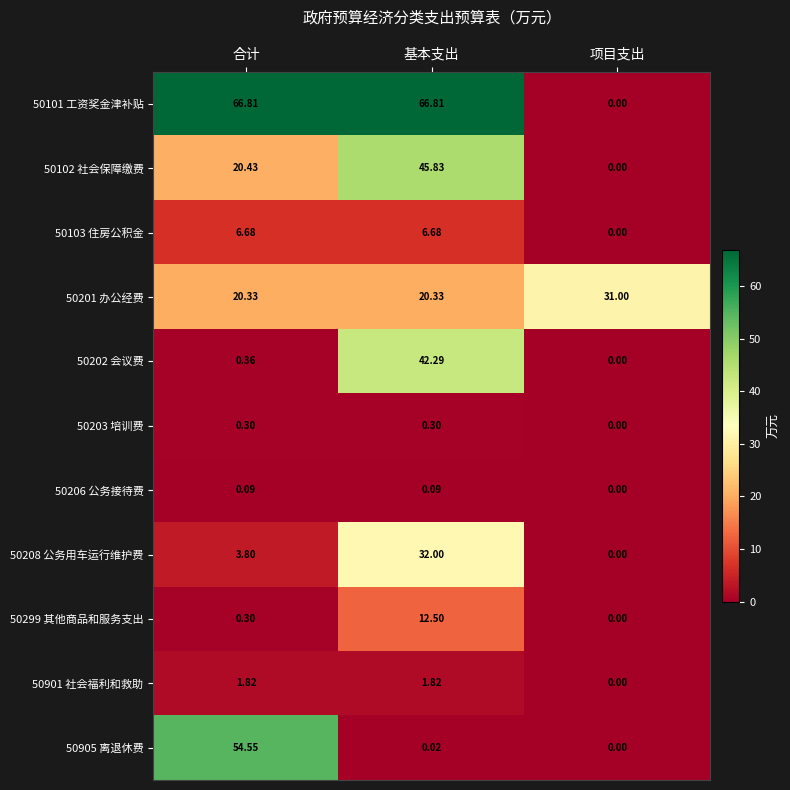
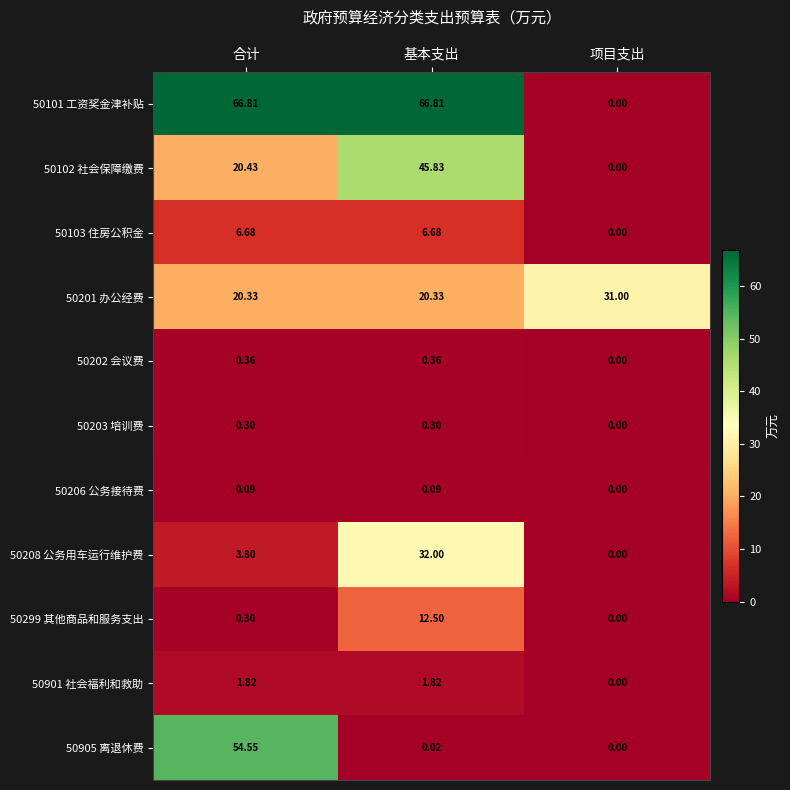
  {
    "50101 工资奖金津补贴": {
      "合计": 66.81,
      "基本支出": 66.81,
      "项目支出": 0.00
    },
    "50102 社会保障缴费": {
      "合计": 20.43,
      "基本支出": 45.83,
      "项目支出": 0.00
    },
    "50103 住房公积金": {
      "合计": 6.68,
      "基本支出": 6.68,
      "项目支出": 0.00
    },
    "50201 办公经费": {
      "合计": 20.33,
      "基本支出": 20.33,
      "项目支出": 31.00
    },
    "50202 会议费": {
      "合计": 0.36,
-     "基本支出": 42.29,
+     "基本支出": 0.36,
      "项目支出": 0.00
    },
    "50203 培训费": {
      "合计": 0.30,
      "基本支出": 0.30,
      "项目支出": 0.00
    },
    "50206 公务接待费": {
      "合计": 0.09,
      "基本支出": 0.09,
      "项目支出": 0.00
    },
    "50208 公务用车运行维护费": {
      "合计": 3.80,
      "基本支出": 32.00,
      "项目支出": 0.00
    },
    "50299 其他商品和服务支出": {
      "合计": 0.30,
      "基本支出": 12.50,
      "项目支出": 0.00
    },
    "50901 社会福利和救助": {
      "合计": 1.82,
      "基本支出": 1.82,
      "项目支出": 0.00
    },
    "50905 离退休费": {
      "合计": 54.55,
      "基本支出": 0.02,
      "项目支出": 0.00
    }
  }
